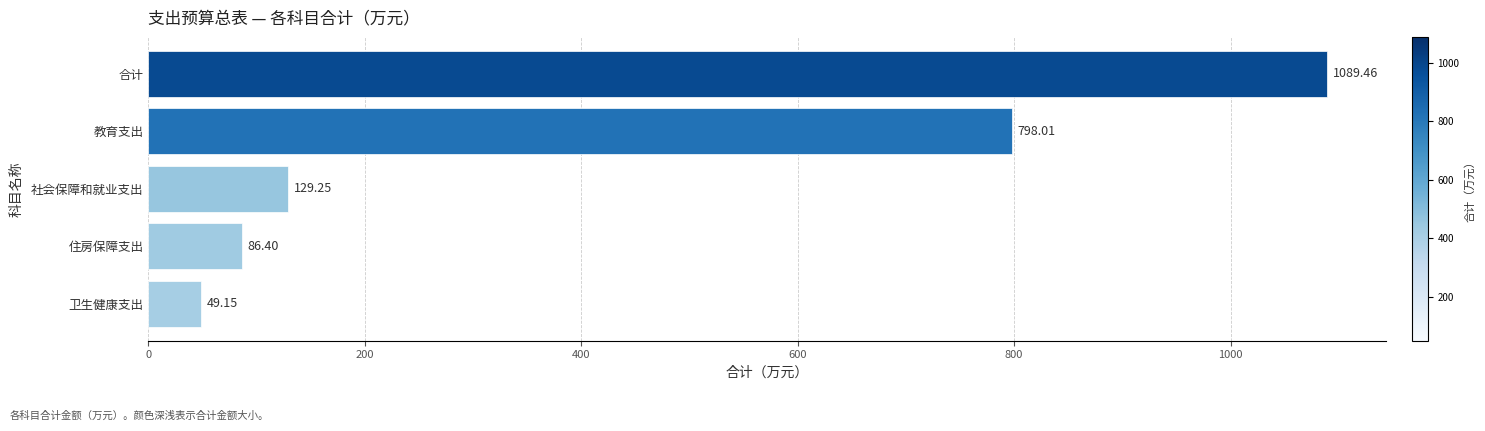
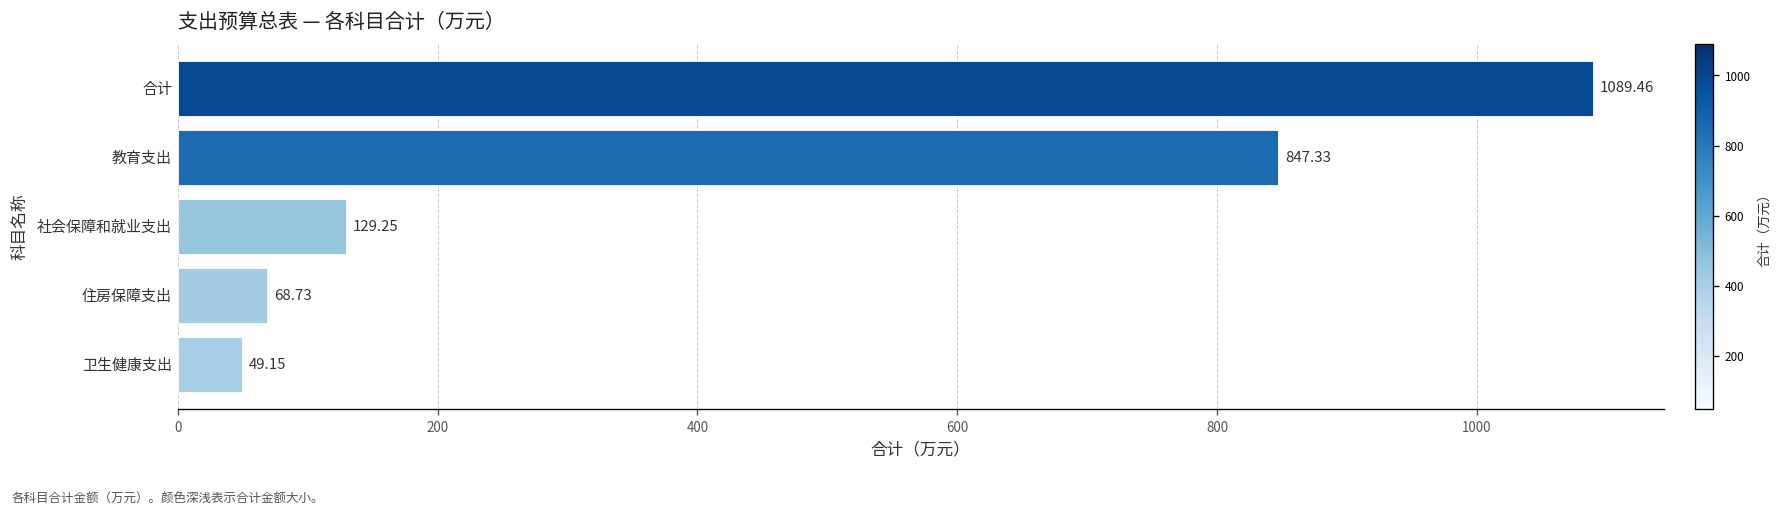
  {
    "合计": 1089.46,
-   "教育支出": 798.01,
+   "教育支出": 847.33,
    "社会保障和就业支出": 129.25,
-   "住房保障支出": 86.40,
+   "住房保障支出": 68.73,
    "卫生健康支出": 49.15
  }
